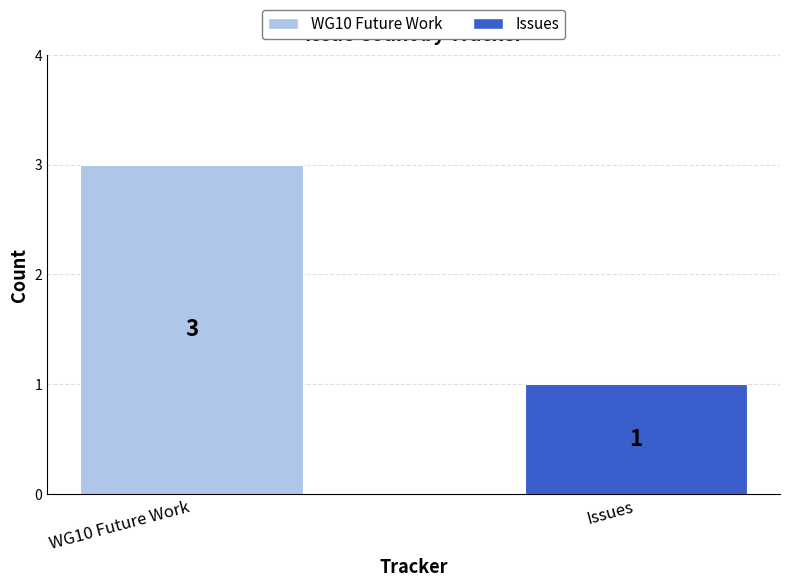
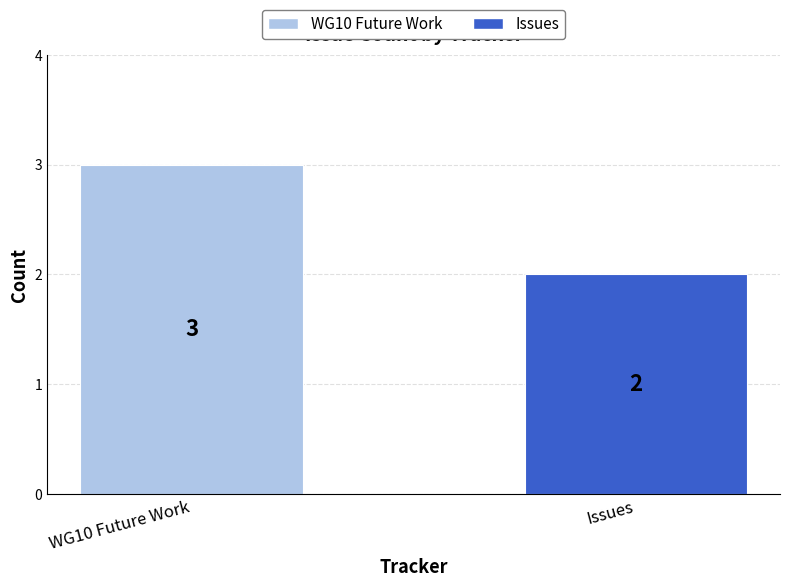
  {
    "WG10 Future Work": 3,
-   "Issues": 1
+   "Issues": 2
  }
